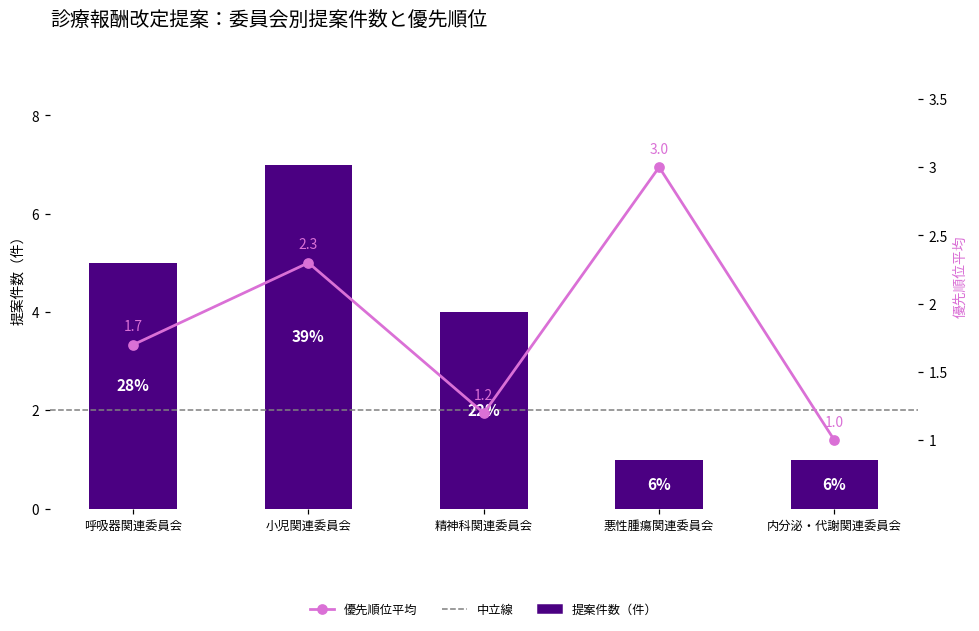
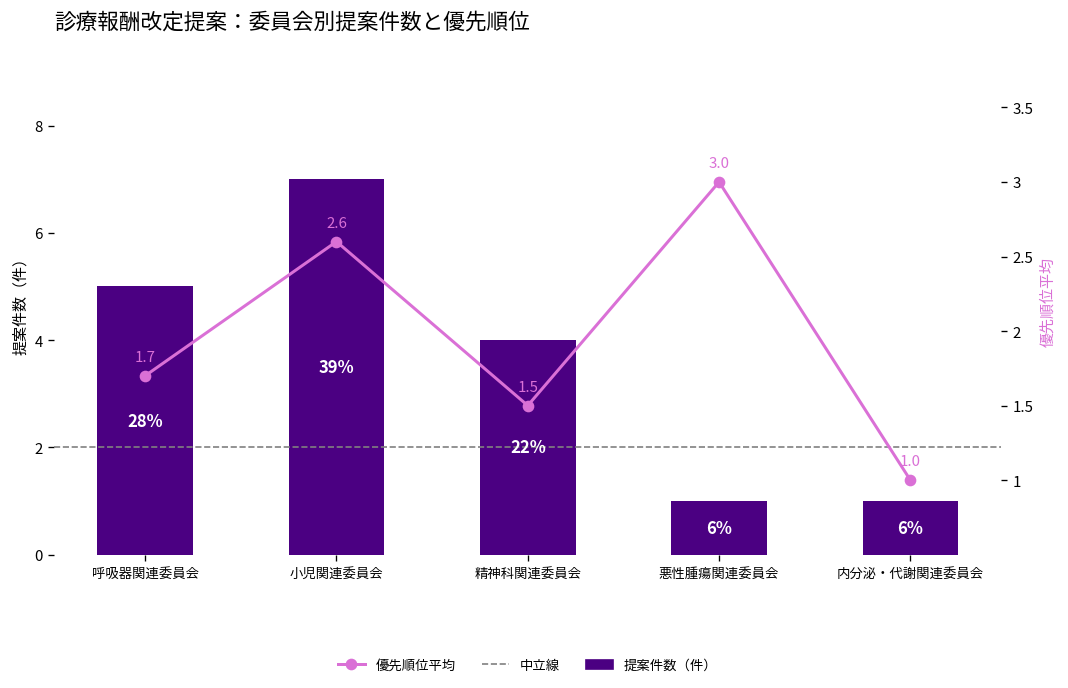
  {
    "優先順位平均": {
      "呼吸器関連委員会": 1.7,
-     "小児関連委員会": 2.3,
-     "精神科関連委員会": 1.2,
+     "小児関連委員会": 2.6,
+     "精神科関連委員会": 1.5,
      "悪性腫瘍関連委員会": 3.0,
      "内分泌・代謝関連委員会": 1.0
    }
  }
